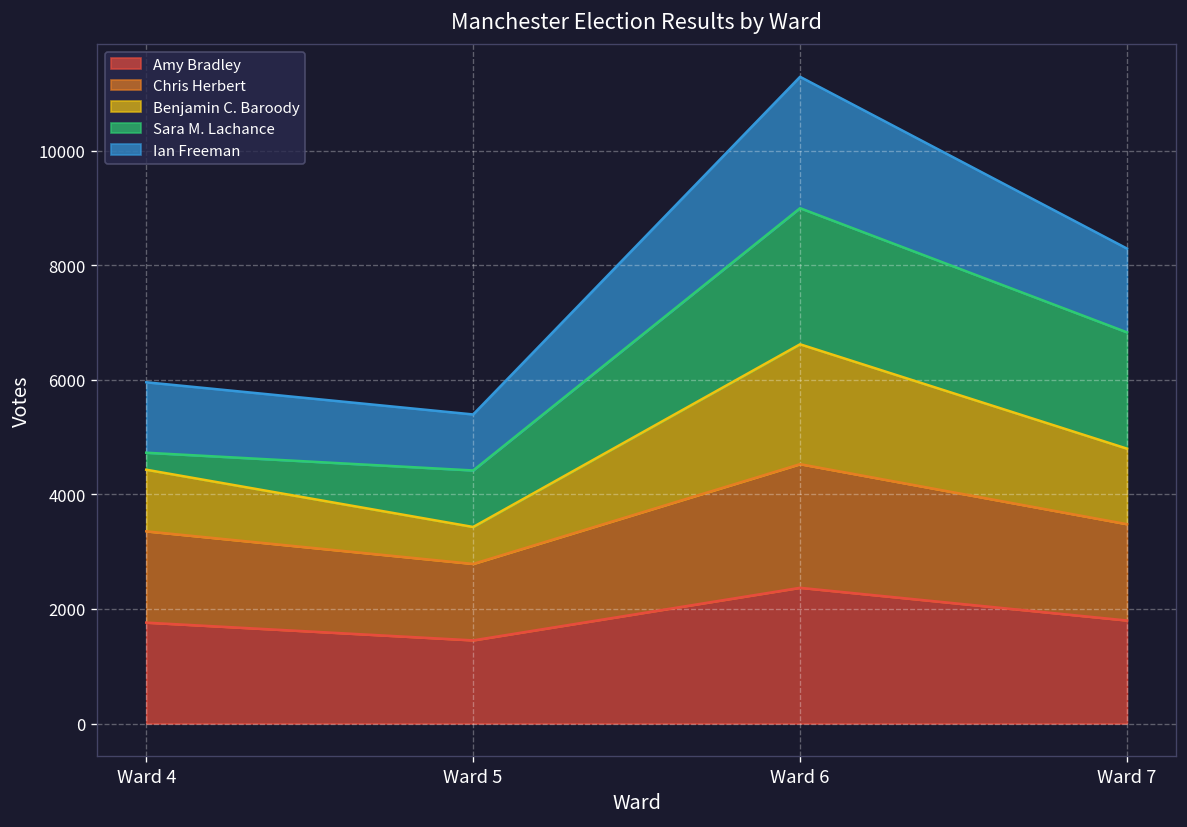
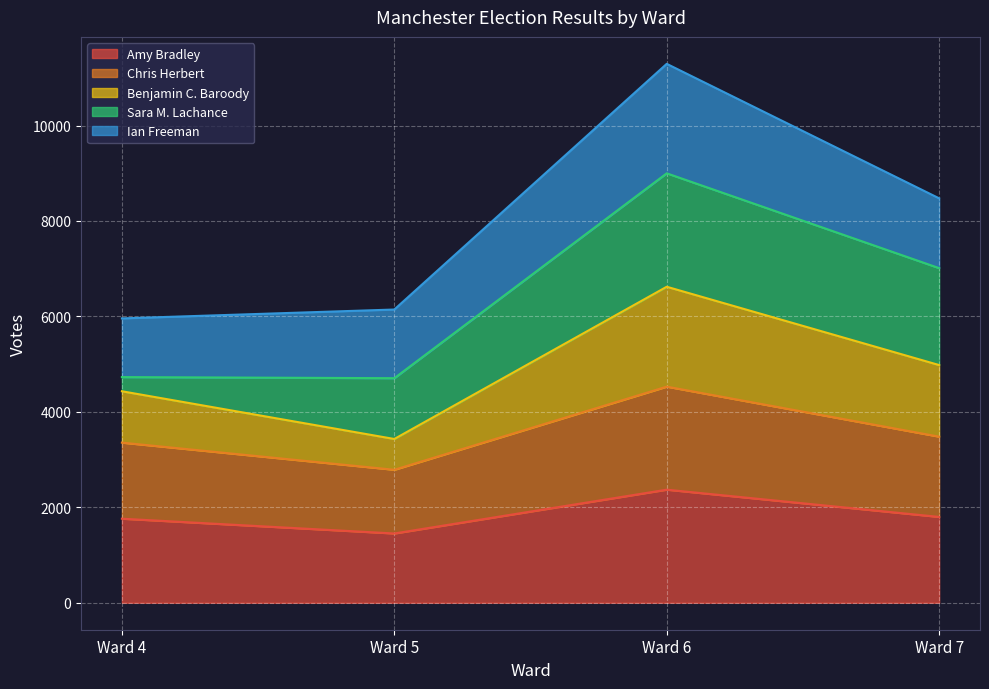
  {
    "Benjamin C. Baroody": {
      "Ward 4": 1100,
      "Ward 5": 600,
      "Ward 6": 2100,
-     "Ward 7": 1300
+     "Ward 7": 1500
    },
    "Sara M. Lachance": {
      "Ward 4": 300,
-     "Ward 5": 1000,
+     "Ward 5": 1300,
      "Ward 6": 2400,
      "Ward 7": 2000
    },
    "Ian Freeman": {
      "Ward 4": 1200,
-     "Ward 5": 1000,
+     "Ward 5": 1400,
      "Ward 6": 2300,
      "Ward 7": 1500
    }
  }
